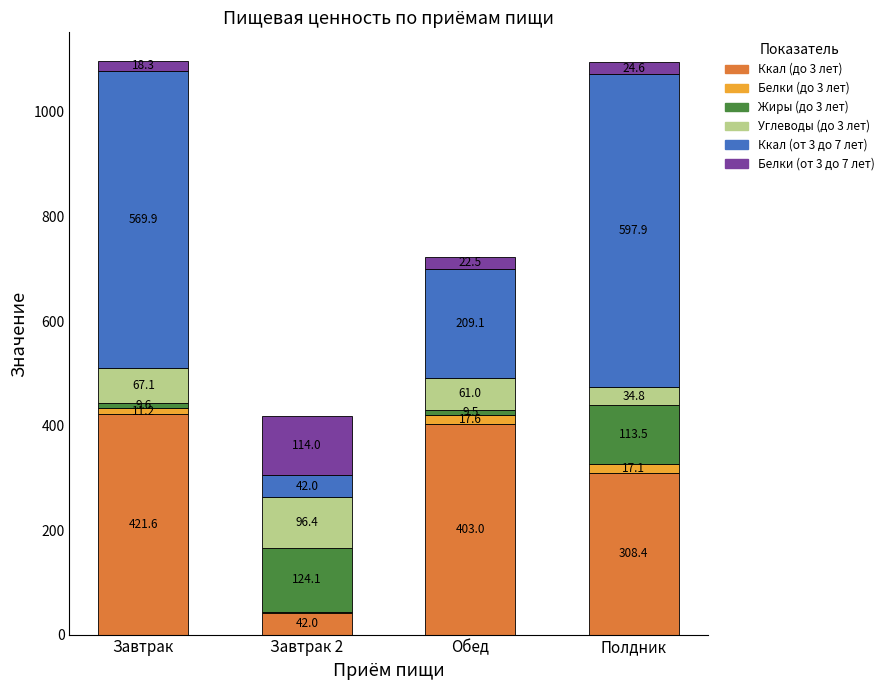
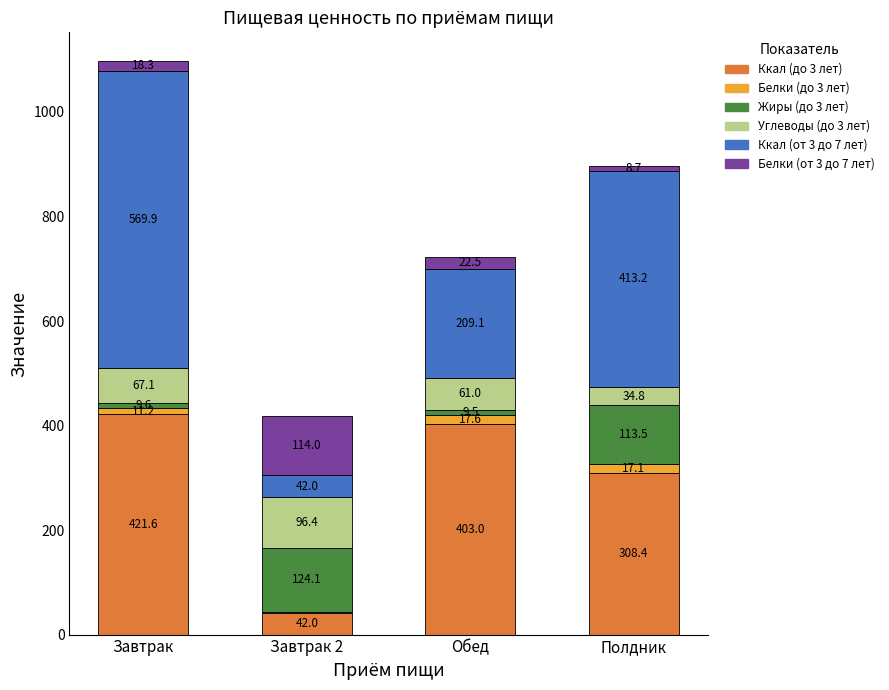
  {
    "Жиры (до 3 лет)": {
      "Завтрак 2": 124.1,
      "Полдник": 113.5
    },
    "Углеводы (до 3 лет)": {
      "Завтрак": 67.1,
      "Завтрак 2": 96.4,
      "Обед": 61.0,
      "Полдник": 34.8
    },
    "Ккал (от 3 до 7 лет)": {
      "Завтрак": 569.9,
      "Завтрак 2": 42.0,
      "Обед": 209.1,
-     "Полдник": 597.9
+     "Полдник": 413.2
    },
    "Белки (от 3 до 7 лет)": {
      "Завтрак": 18.3,
      "Завтрак 2": 114.0,
      "Обед": 22.5,
-     "Полдник": 24.6
+     "Полдник": 8.7
    }
  }
